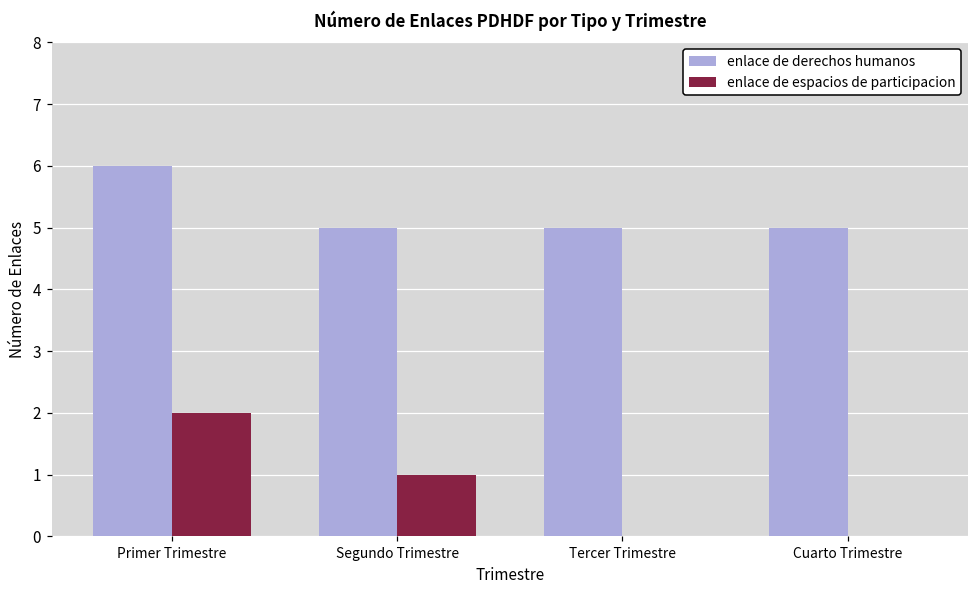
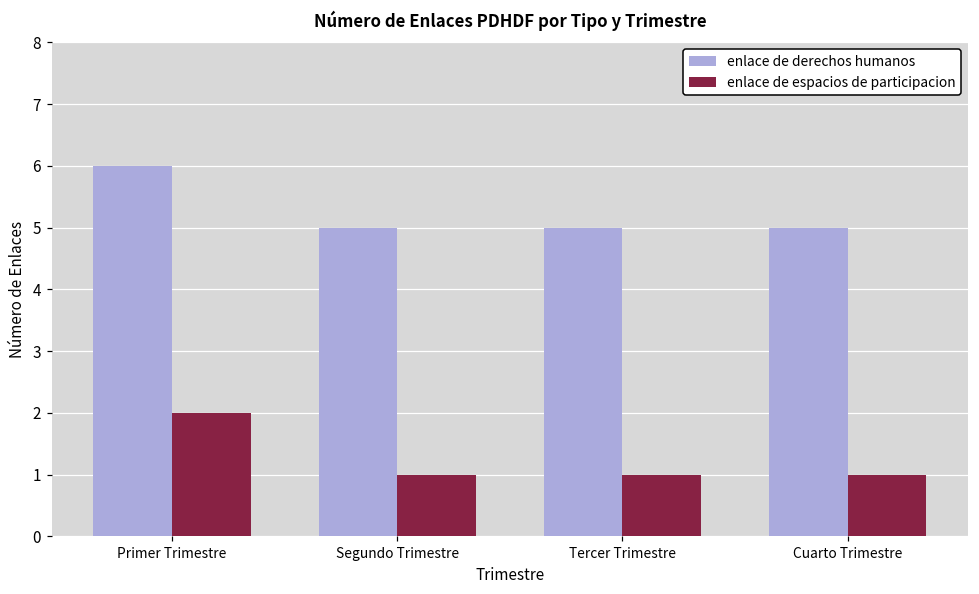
  {
    "enlace de derechos humanos": {
      "Primer Trimestre": 6,
      "Segundo Trimestre": 5,
      "Tercer Trimestre": 5,
      "Cuarto Trimestre": 5
    },
    "enlace de espacios de participacion": {
      "Primer Trimestre": 2,
      "Segundo Trimestre": 1,
-     "Tercer Trimestre": 0,
-     "Cuarto Trimestre": 0
+     "Tercer Trimestre": 1,
+     "Cuarto Trimestre": 1
    }
  }
